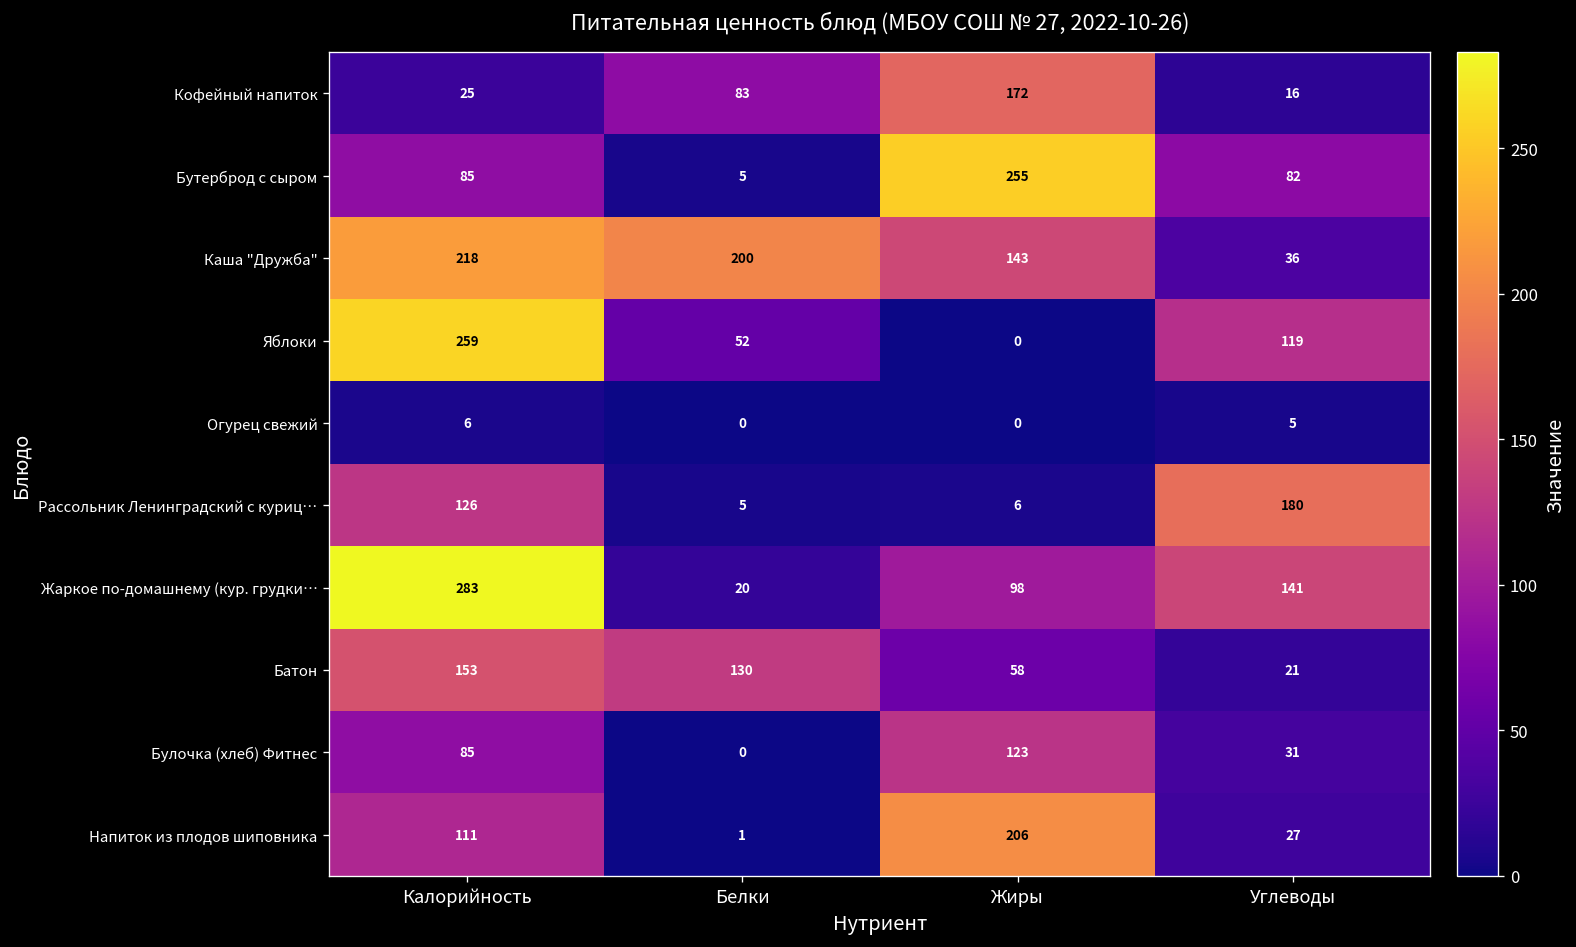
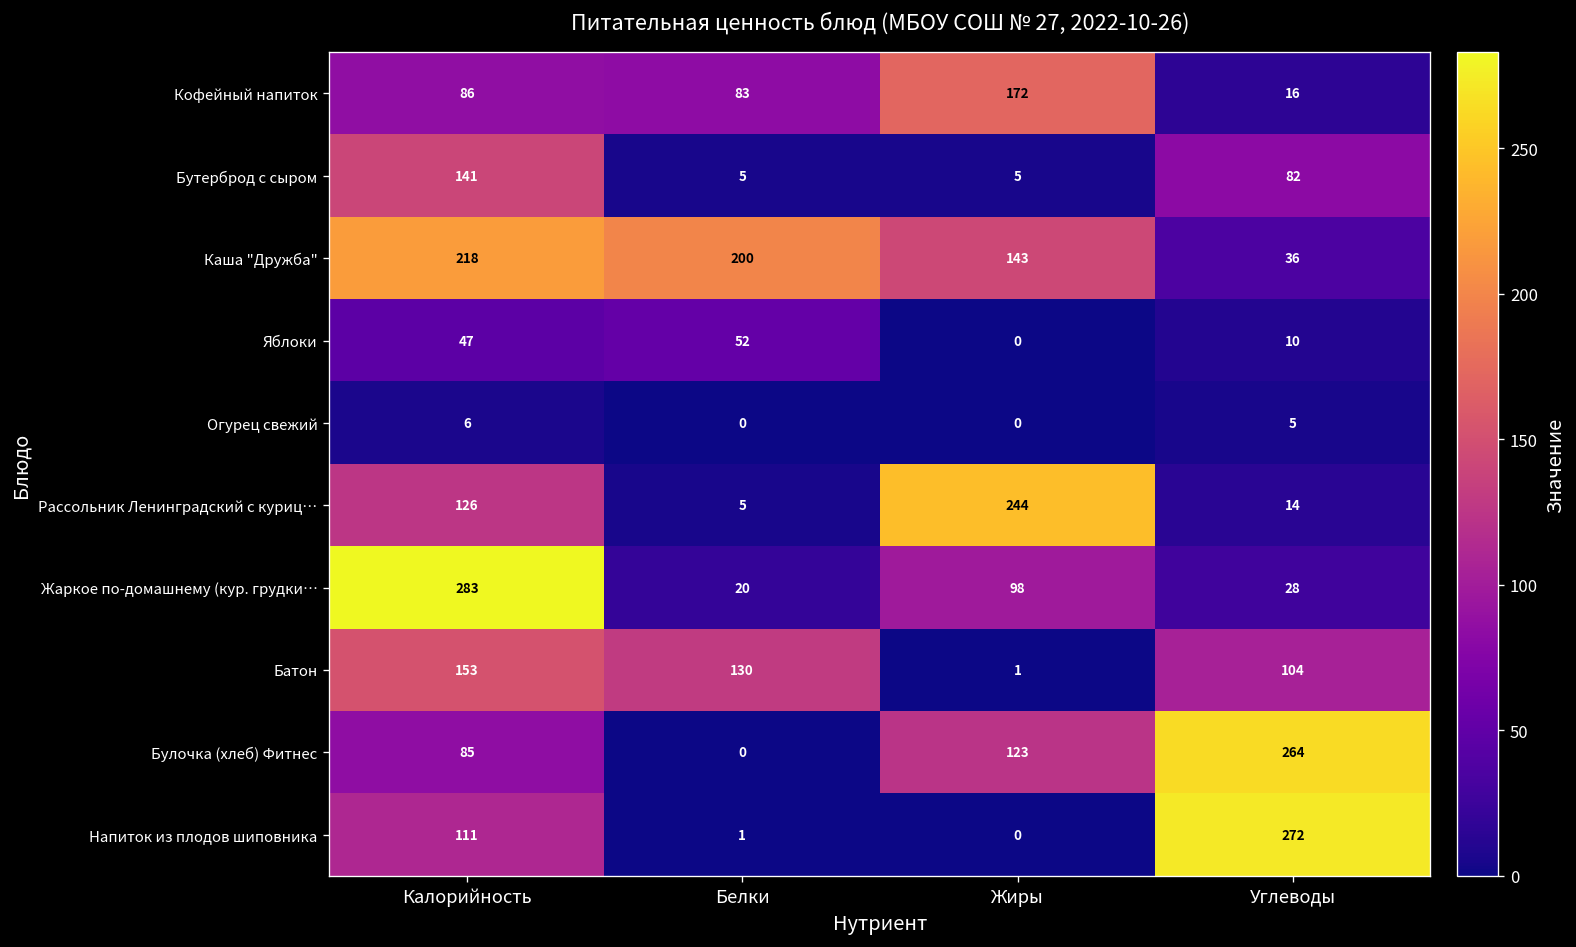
  {
    "Кофейный напиток": {
-     "Калорийность": 25,
+     "Калорийность": 86,
      "Белки": 83,
      "Жиры": 172,
      "Углеводы": 16
    },
    "Бутерброд с сыром": {
-     "Калорийность": 85,
+     "Калорийность": 141,
      "Белки": 5,
-     "Жиры": 255,
+     "Жиры": 5,
      "Углеводы": 82
    },
    "Каша \"Дружба\"": {
      "Калорийность": 218,
      "Белки": 200,
      "Жиры": 143,
      "Углеводы": 36
    },
    "Яблоки": {
-     "Калорийность": 259,
+     "Калорийность": 47,
      "Белки": 52,
      "Жиры": 0,
-     "Углеводы": 119
+     "Углеводы": 10
    },
    "Огурец свежий": {
      "Калорийность": 6,
      "Белки": 0,
      "Жиры": 0,
      "Углеводы": 5
    },
    "Рассольник Ленинградский с куриц…": {
      "Калорийность": 126,
      "Белки": 5,
-     "Жиры": 6,
-     "Углеводы": 180
+     "Жиры": 244,
+     "Углеводы": 14
    },
    "Жаркое по-домашнему (кур. грудки…": {
      "Калорийность": 283,
      "Белки": 20,
      "Жиры": 98,
-     "Углеводы": 141
+     "Углеводы": 28
    },
    "Батон": {
      "Калорийность": 153,
      "Белки": 130,
-     "Жиры": 58,
-     "Углеводы": 21
+     "Жиры": 1,
+     "Углеводы": 104
    },
    "Булочка (хлеб) Фитнес": {
      "Калорийность": 85,
      "Белки": 0,
      "Жиры": 123,
-     "Углеводы": 31
+     "Углеводы": 264
    },
    "Напиток из плодов шиповника": {
      "Калорийность": 111,
      "Белки": 1,
-     "Жиры": 206,
-     "Углеводы": 27
+     "Жиры": 0,
+     "Углеводы": 272
    }
  }
